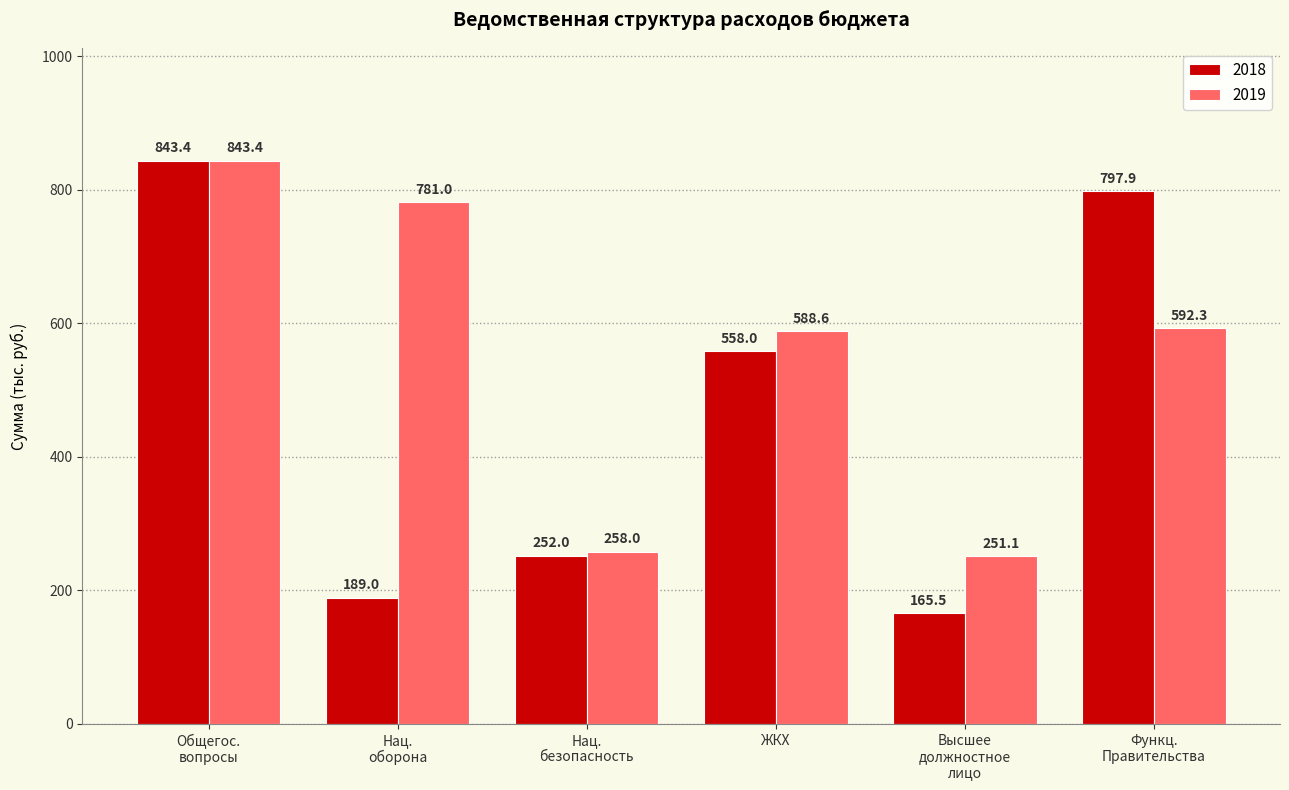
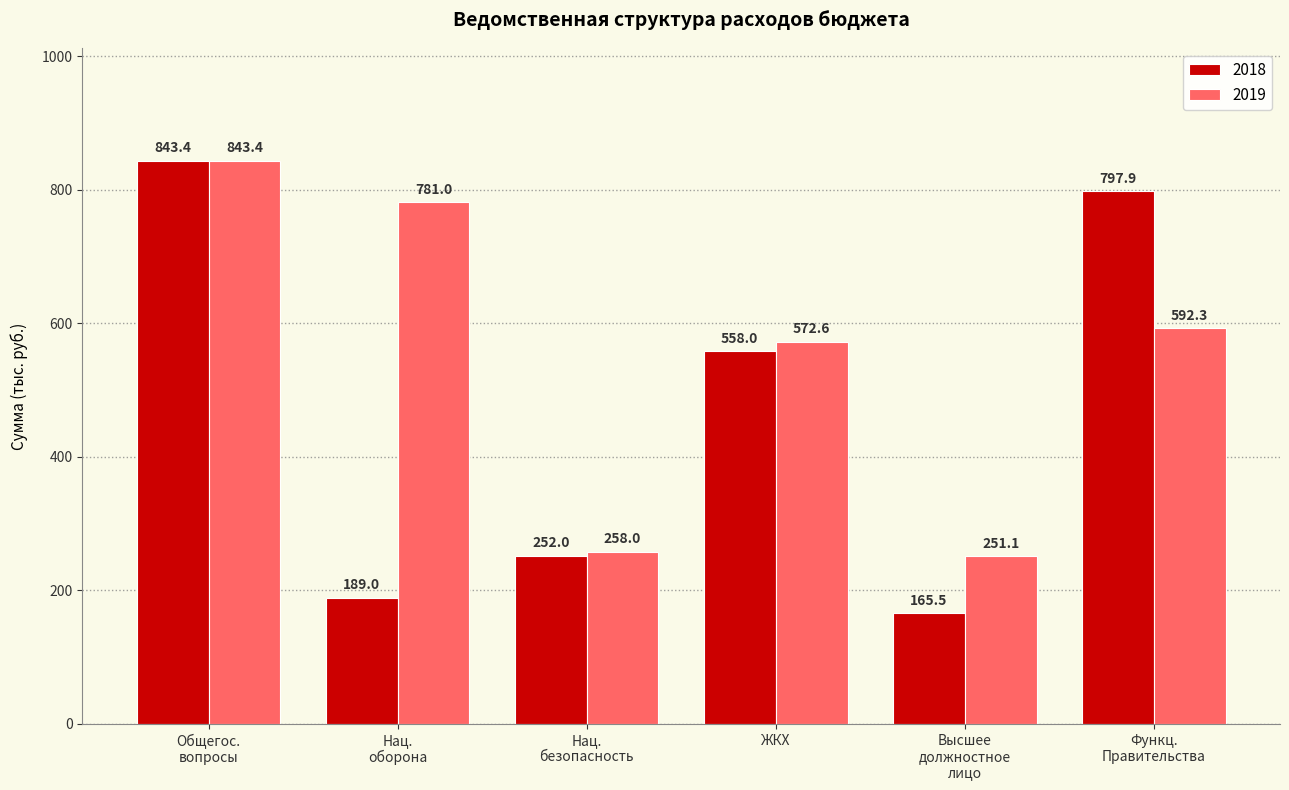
  {
    "2018": {
      "Общегос. вопросы": 843.4,
      "Нац. оборона": 189.0,
      "Нац. безопасность": 252.0,
      "ЖКХ": 558.0,
      "Высшее должностное лицо": 165.5,
      "Функц. Правительства": 797.9
    },
    "2019": {
      "Общегос. вопросы": 843.4,
      "Нац. оборона": 781.0,
      "Нац. безопасность": 258.0,
-     "ЖКХ": 588.6,
+     "ЖКХ": 572.6,
      "Высшее должностное лицо": 251.1,
      "Функц. Правительства": 592.3
    }
  }
